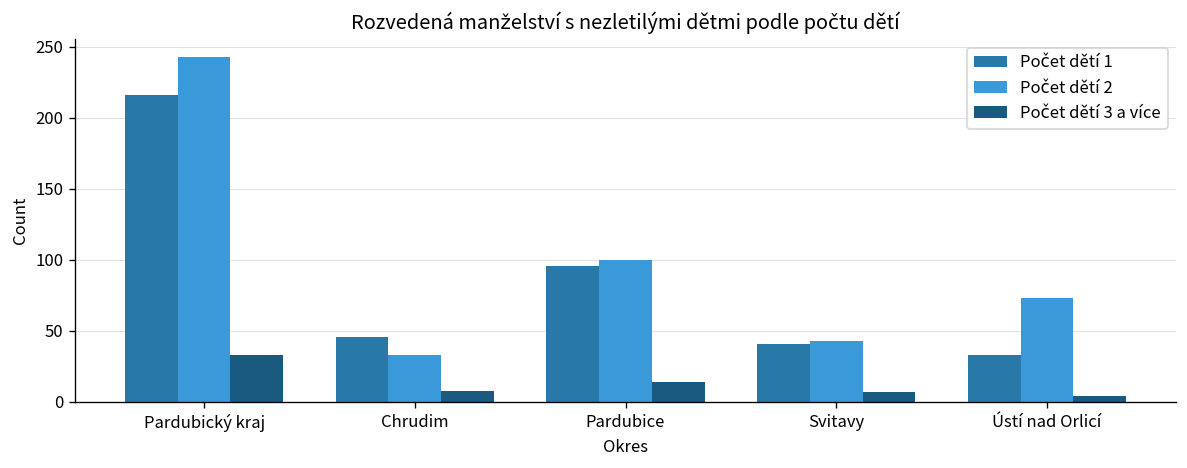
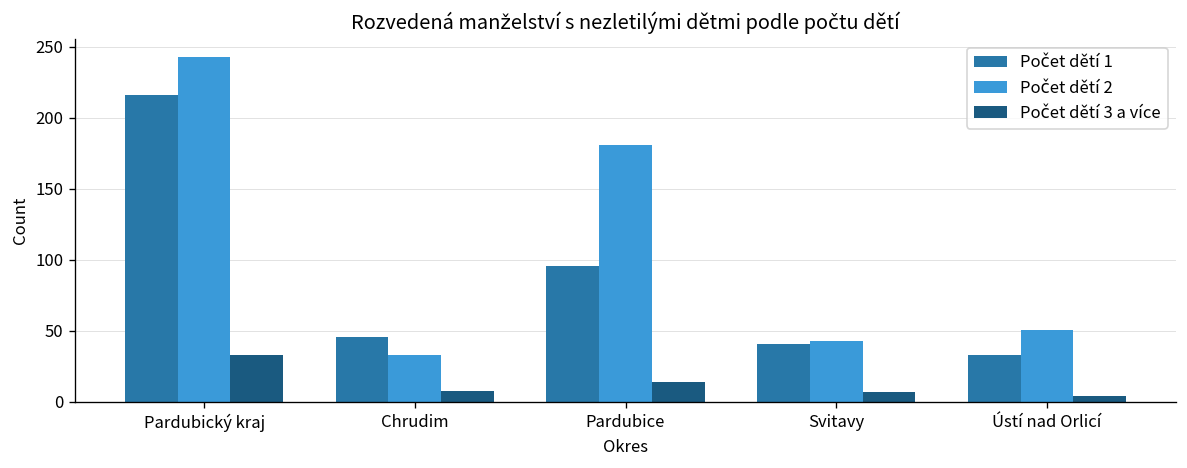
  {
    "Počet dětí 2": {
      "Pardubický kraj": 243,
      "Chrudim": 33,
-     "Pardubice": 100,
+     "Pardubice": 181,
      "Svitavy": 43,
-     "Ústí nad Orlicí": 73
+     "Ústí nad Orlicí": 51
    }
  }
